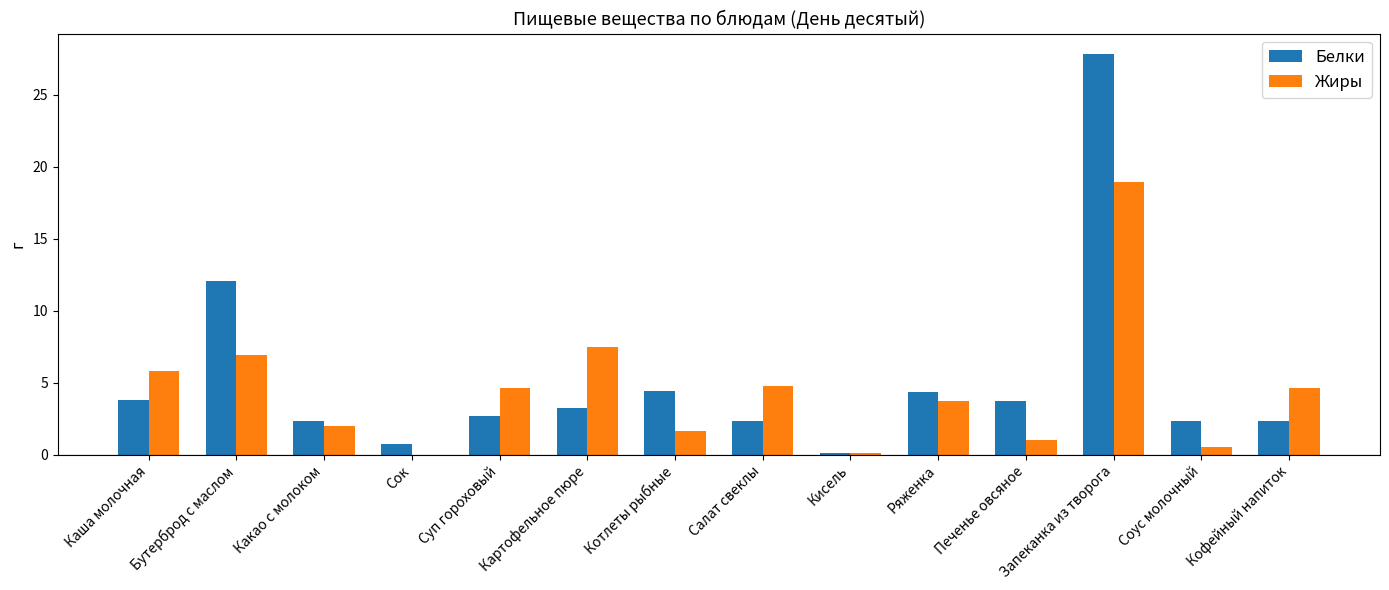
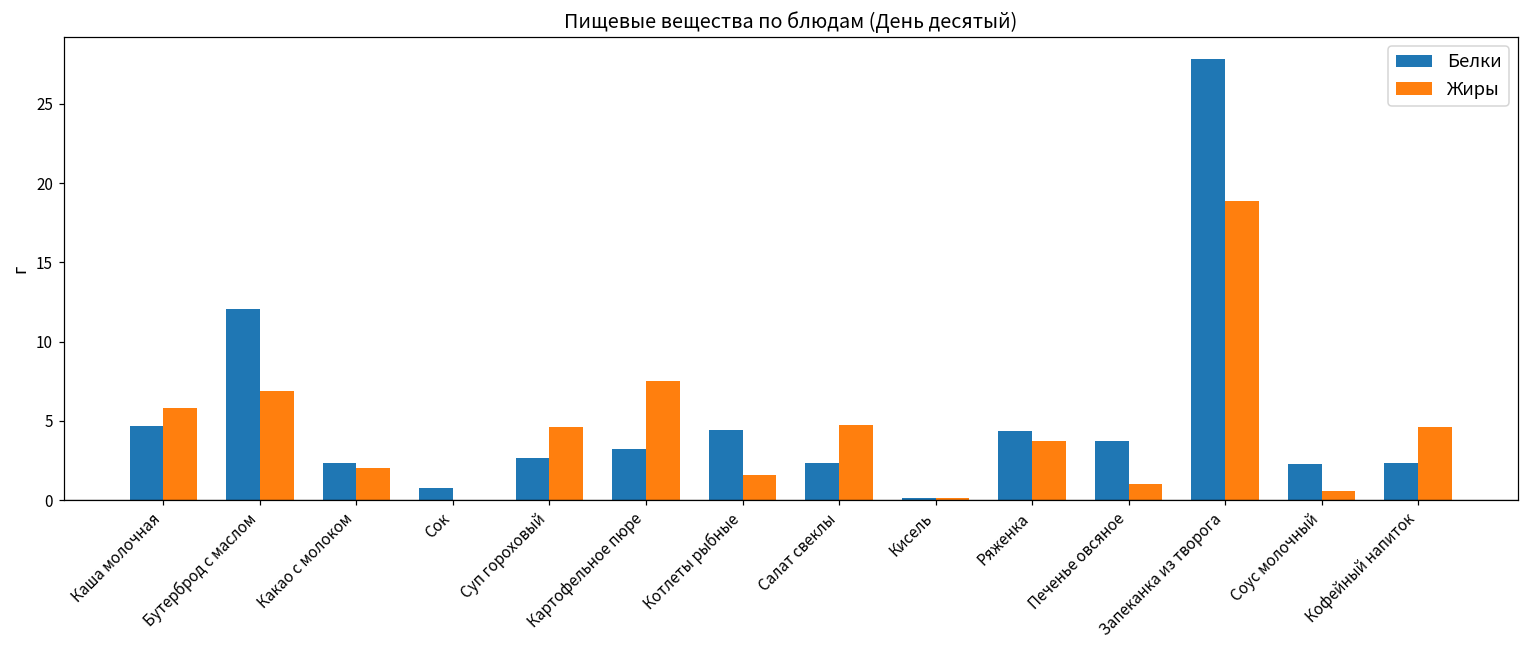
  {
    "Белки": {
-     "Каша молочная": 3.8,
+     "Каша молочная": 4.7,
      "Бутерброд с маслом": 12.0,
      "Какао с молоком": 2.4,
      "Сок": 0.8,
      "Суп гороховый": 2.7,
      "Картофельное пюре": 3.2,
      "Котлеты рыбные": 4.4,
      "Салат свеклы": 2.3,
      "Ряженка": 4.3,
      "Печенье овсяное": 3.8,
      "Запеканка из творога": 27.8,
      "Соус молочный": 2.3,
      "Кофейный напиток": 2.4
    },
    "Жиры": {
      "Каша молочная": 5.8,
      "Бутерброд с маслом": 6.9,
      "Какао с молоком": 2.0,
      "Сок": 0.0,
      "Суп гороховый": 4.6,
      "Картофельное пюре": 7.5,
      "Котлеты рыбные": 1.6,
      "Салат свеклы": 4.8,
      "Ряженка": 3.7,
      "Печенье овсяное": 1.0,
      "Запеканка из творога": 18.9,
      "Соус молочный": 0.6,
      "Кофейный напиток": 4.6
    }
  }
